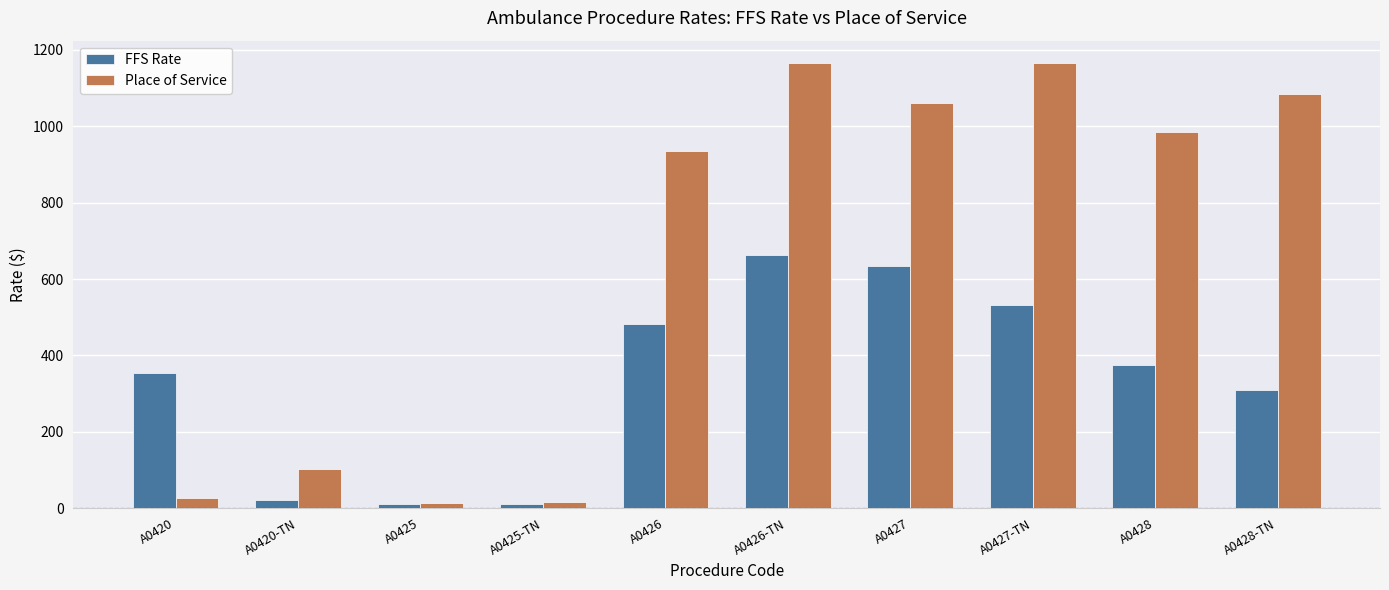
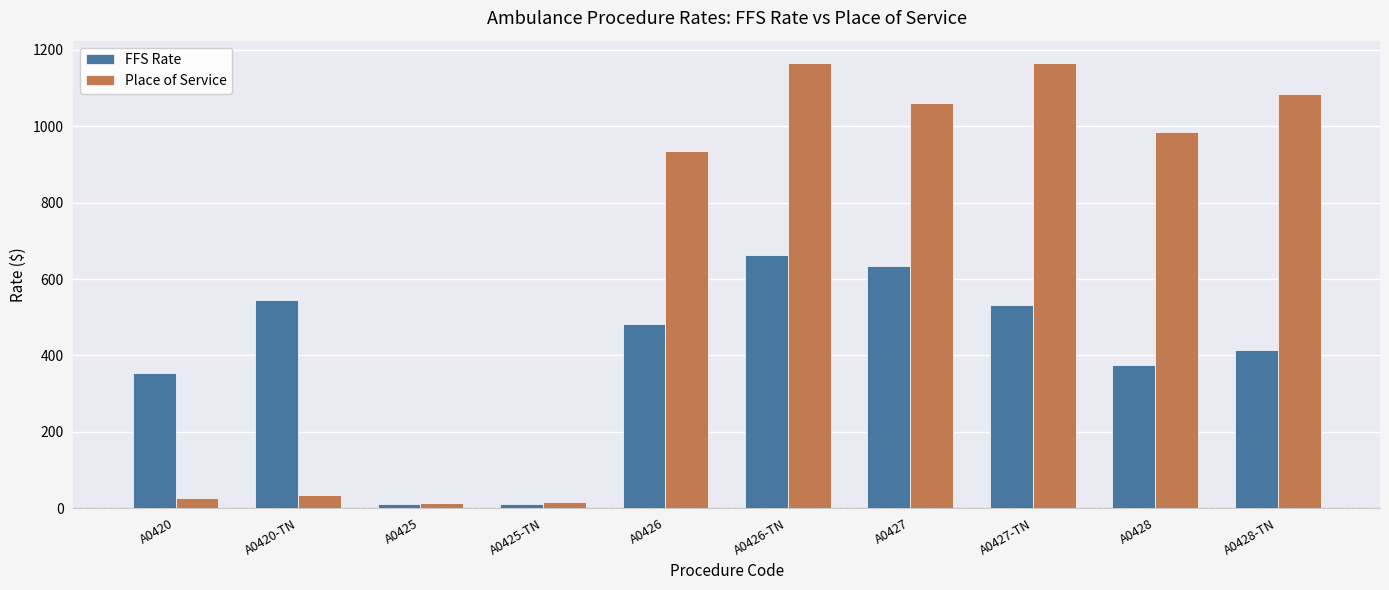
  {
    "FFS Rate": {
      "A0420": 350,
-     "A0420-TN": 20,
+     "A0420-TN": 550,
      "A0425": 10,
      "A0425-TN": 10,
      "A0426": 480,
      "A0426-TN": 660,
      "A0427": 640,
      "A0427-TN": 530,
      "A0428": 380,
-     "A0428-TN": 310
+     "A0428-TN": 410
    },
    "Place of Service": {
      "A0420": 30,
-     "A0420-TN": 100,
+     "A0420-TN": 30,
      "A0425": 10,
      "A0425-TN": 20,
      "A0426": 930,
      "A0426-TN": 1170,
      "A0427": 1060,
      "A0427-TN": 1170,
      "A0428": 990,
      "A0428-TN": 1080
    }
  }
